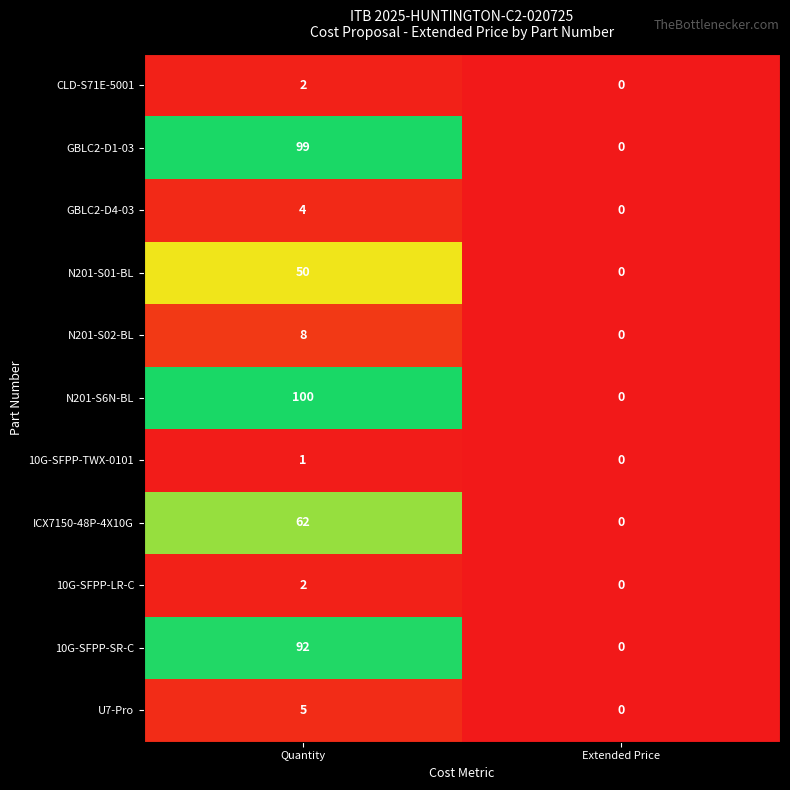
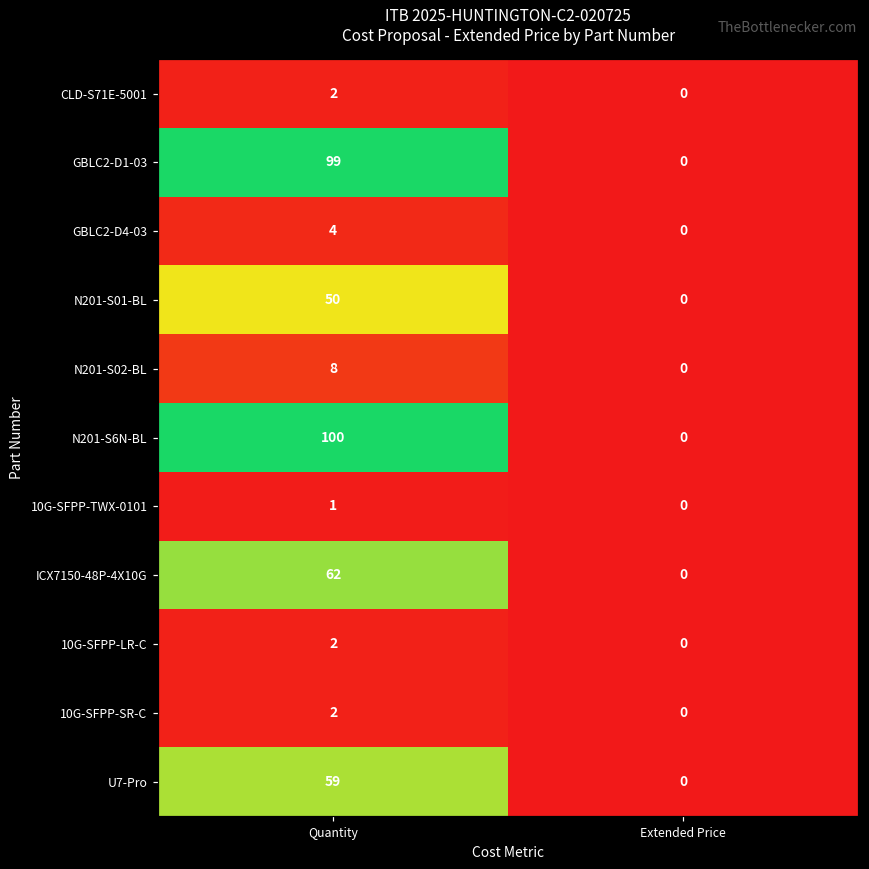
  {
    "CLD-S71E-5001": {
      "Quantity": 2,
      "Extended Price": 0
    },
    "GBLC2-D1-03": {
      "Quantity": 99,
      "Extended Price": 0
    },
    "GBLC2-D4-03": {
      "Quantity": 4,
      "Extended Price": 0
    },
    "N201-S01-BL": {
      "Quantity": 50,
      "Extended Price": 0
    },
    "N201-S02-BL": {
      "Quantity": 8,
      "Extended Price": 0
    },
    "N201-S6N-BL": {
      "Quantity": 100,
      "Extended Price": 0
    },
    "10G-SFPP-TWX-0101": {
      "Quantity": 1,
      "Extended Price": 0
    },
    "ICX7150-48P-4X10G": {
      "Quantity": 62,
      "Extended Price": 0
    },
    "10G-SFPP-LR-C": {
      "Quantity": 2,
      "Extended Price": 0
    },
    "10G-SFPP-SR-C": {
-     "Quantity": 92,
+     "Quantity": 2,
      "Extended Price": 0
    },
    "U7-Pro": {
-     "Quantity": 5,
+     "Quantity": 59,
      "Extended Price": 0
    }
  }
